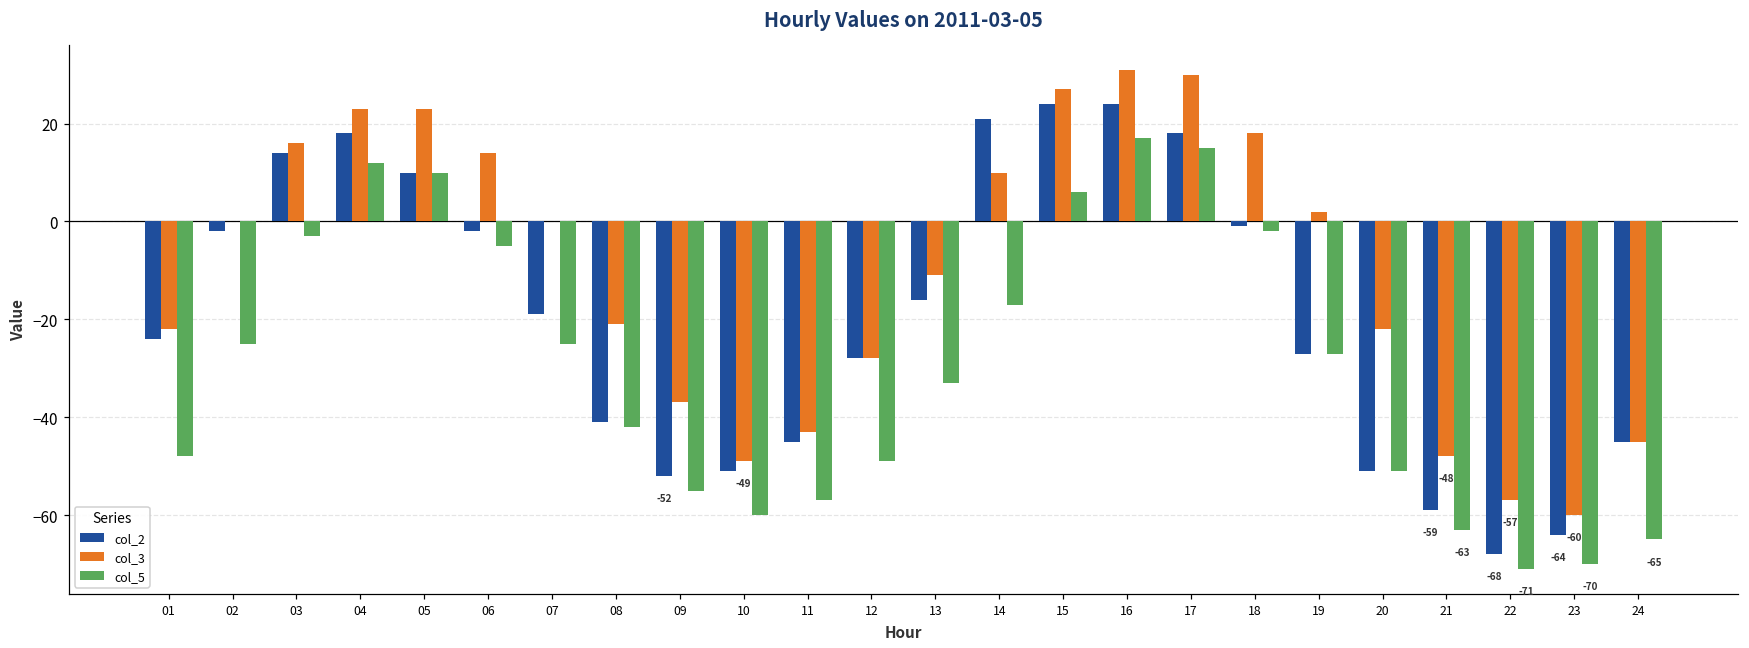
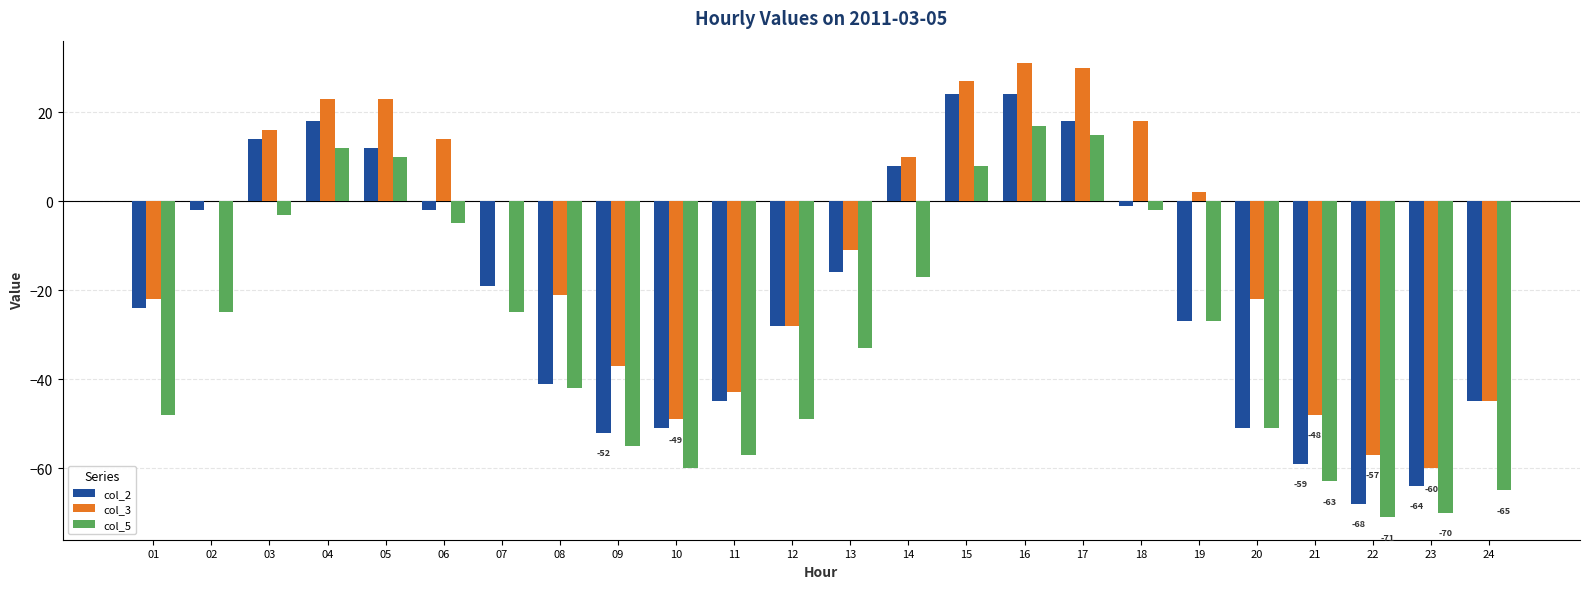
  {
    "col_2": {
      "01": -24,
      "02": -2,
      "03": 14,
      "04": 18,
-     "05": 10,
+     "05": 12,
      "06": -2,
      "07": -19,
      "08": -41,
      "11": -45,
      "12": -28,
      "13": -16,
-     "14": 21,
+     "14": 8,
      "15": 24,
      "16": 24,
      "17": 18,
      "18": -1,
      "19": -27,
      "20": -51,
      "24": -45
    },
    "col_3": {
      "10": -49,
      "21": -48,
      "22": -57,
      "23": -60
    },
    "col_5": {
      "01": -48,
      "02": -25,
      "03": -3,
      "04": 12,
      "05": 10,
      "06": -5,
      "07": -25,
      "08": -42,
      "09": -55,
      "10": -60,
      "11": -57,
      "12": -49,
      "13": -33,
      "14": -17,
-     "15": 6,
+     "15": 8,
      "16": 17,
      "17": 15,
      "18": -2,
      "19": -27,
      "20": -51
    }
  }
